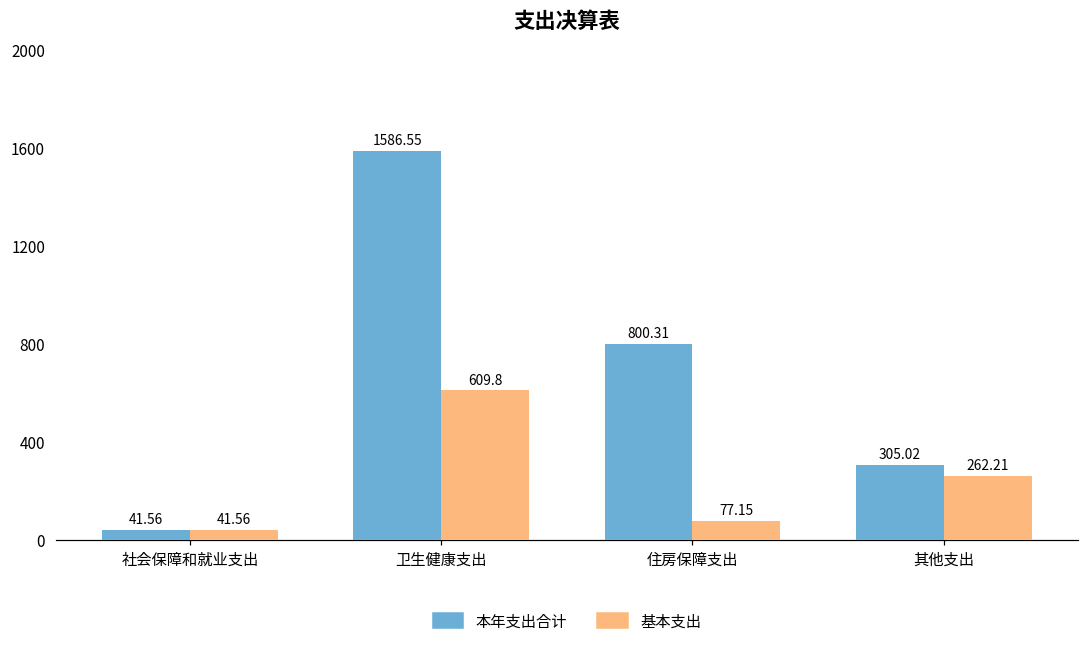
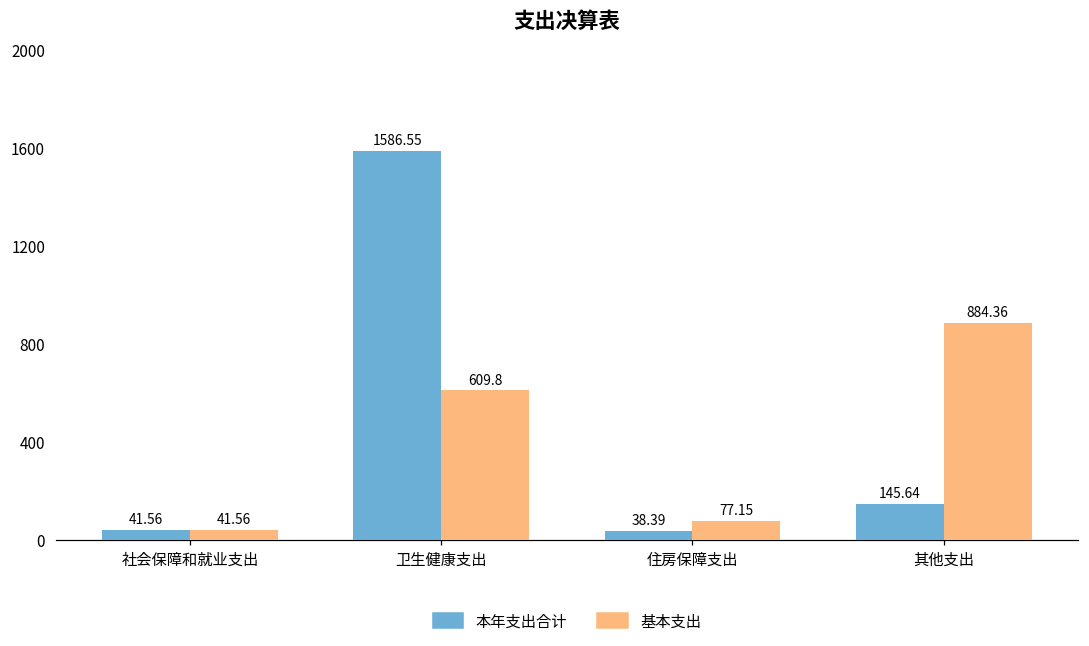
  {
    "本年支出合计": {
      "社会保障和就业支出": 41.56,
      "卫生健康支出": 1586.55,
-     "住房保障支出": 800.31,
-     "其他支出": 305.02
+     "住房保障支出": 38.39,
+     "其他支出": 145.64
    },
    "基本支出": {
      "社会保障和就业支出": 41.56,
      "卫生健康支出": 609.8,
      "住房保障支出": 77.15,
-     "其他支出": 262.21
+     "其他支出": 884.36
    }
  }
